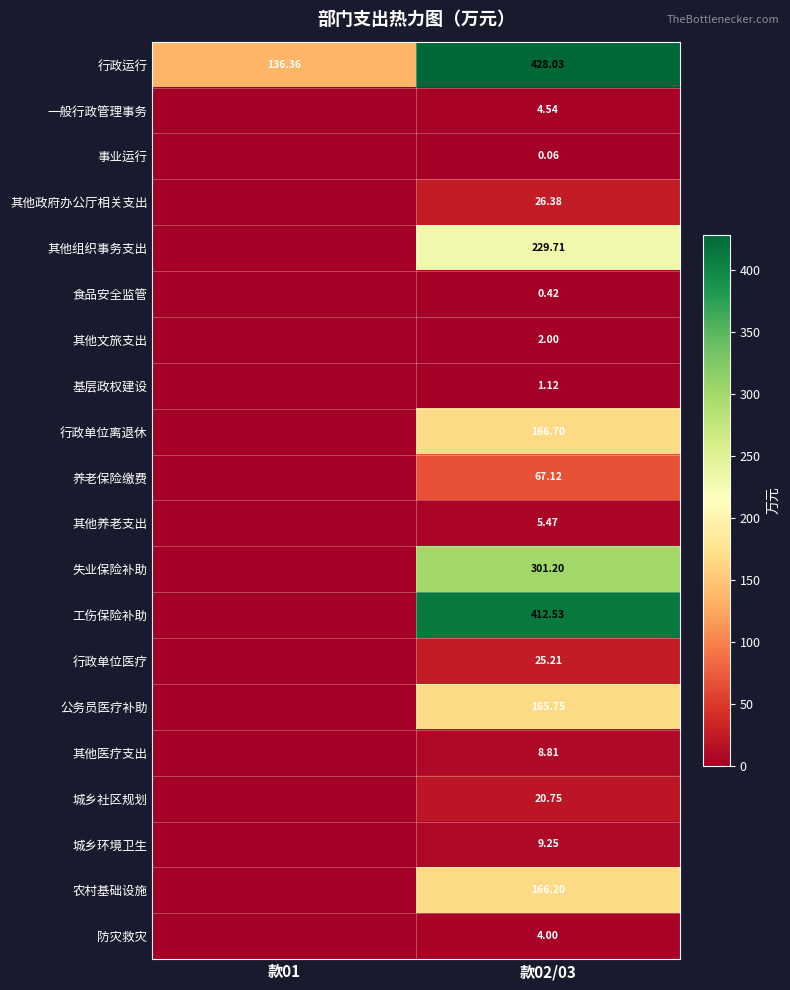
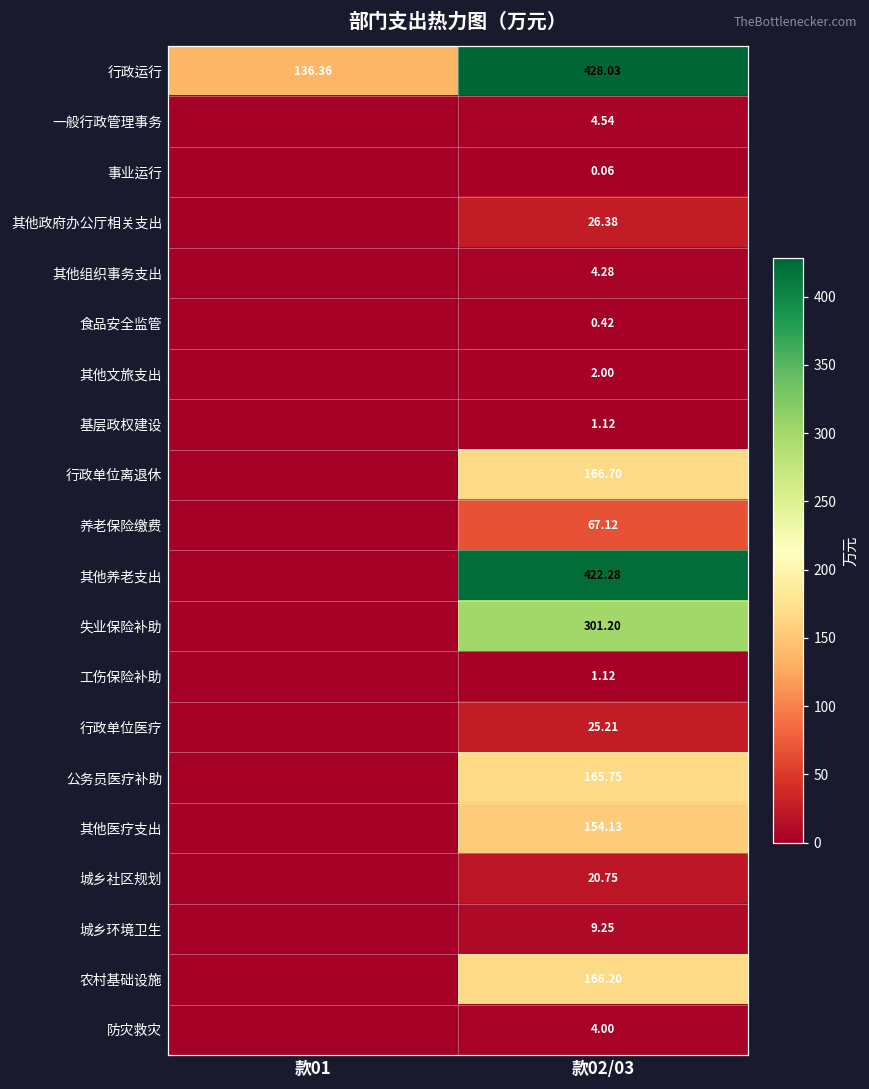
  {
    "行政运行": {
      "款01": 136.36,
      "款02/03": 428.03
    },
    "一般行政管理事务": {
      "款02/03": 4.54
    },
    "事业运行": {
      "款02/03": 0.06
    },
    "其他政府办公厅相关支出": {
      "款02/03": 26.38
    },
    "其他组织事务支出": {
-     "款02/03": 229.71
+     "款02/03": 4.28
    },
    "食品安全监管": {
      "款02/03": 0.42
    },
    "其他文旅支出": {
      "款02/03": 2.00
    },
    "基层政权建设": {
      "款02/03": 1.12
    },
    "行政单位离退休": {
      "款02/03": 166.70
    },
    "养老保险缴费": {
      "款02/03": 67.12
    },
    "其他养老支出": {
-     "款02/03": 5.47
+     "款02/03": 422.28
    },
    "失业保险补助": {
      "款02/03": 301.20
    },
    "工伤保险补助": {
-     "款02/03": 412.53
+     "款02/03": 1.12
    },
    "行政单位医疗": {
      "款02/03": 25.21
    },
    "公务员医疗补助": {
      "款02/03": 165.75
    },
    "其他医疗支出": {
-     "款02/03": 8.81
+     "款02/03": 154.13
    },
    "城乡社区规划": {
      "款02/03": 20.75
    },
    "城乡环境卫生": {
      "款02/03": 9.25
    },
    "农村基础设施": {
      "款02/03": 166.20
    },
    "防灾救灾": {
      "款02/03": 4.00
    }
  }
